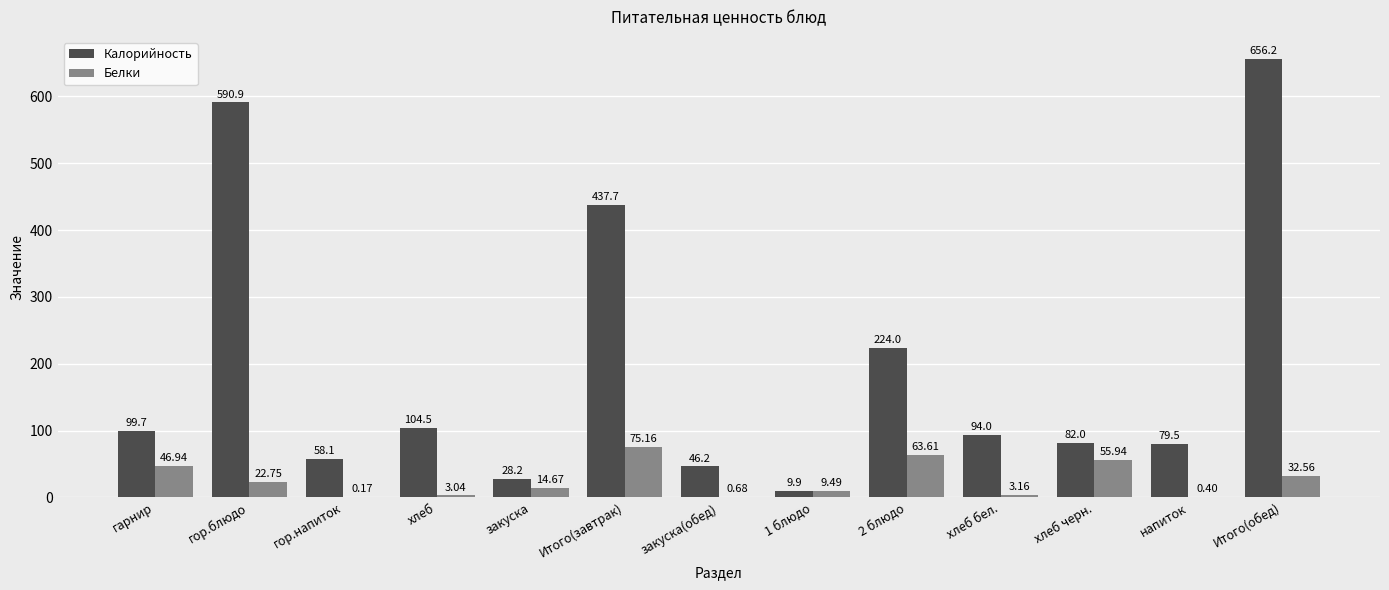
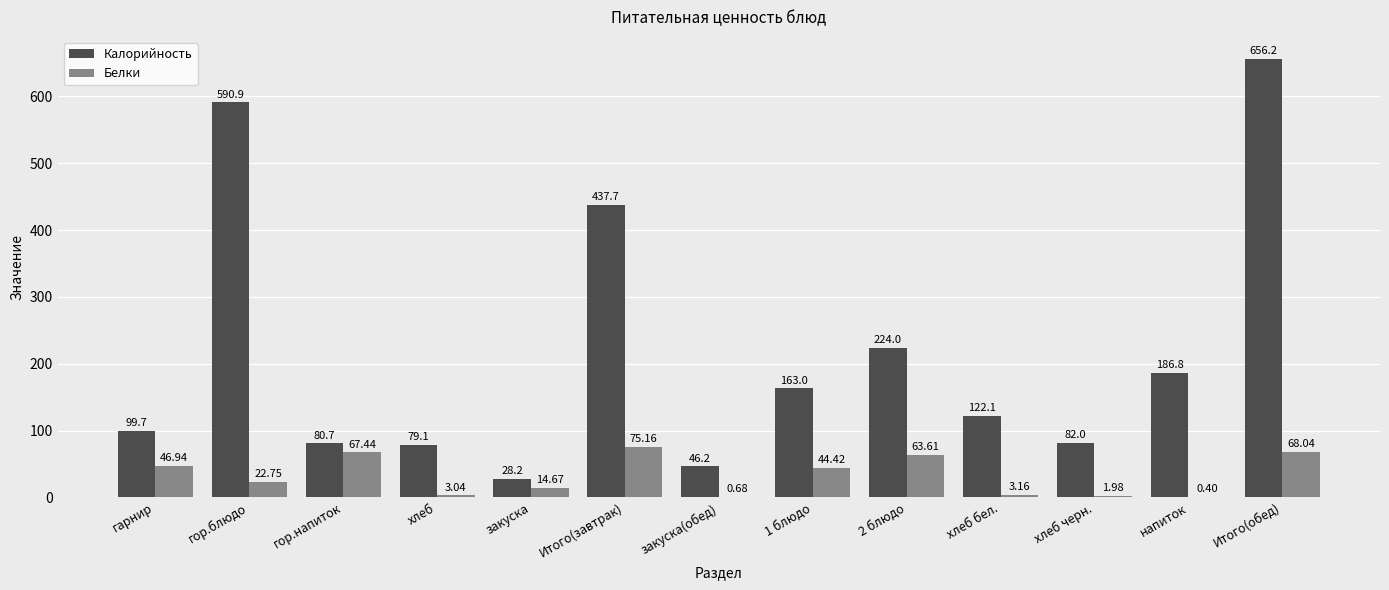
  {
    "Калорийность": {
      "гарнир": 99.7,
      "гор.блюдо": 590.9,
-     "гор.напиток": 58.1,
-     "хлеб": 104.5,
+     "гор.напиток": 80.7,
+     "хлеб": 79.1,
      "закуска": 28.2,
      "Итого(завтрак)": 437.7,
      "закуска(обед)": 46.2,
-     "1 блюдо": 9.9,
+     "1 блюдо": 163.0,
      "2 блюдо": 224.0,
-     "хлеб бел.": 94.0,
+     "хлеб бел.": 122.1,
      "хлеб черн.": 82.0,
-     "напиток": 79.5,
+     "напиток": 186.8,
      "Итого(обед)": 656.2
    },
    "Белки": {
      "гарнир": 46.94,
      "гор.блюдо": 22.75,
-     "гор.напиток": 0.17,
+     "гор.напиток": 67.44,
      "хлеб": 3.04,
      "закуска": 14.67,
      "Итого(завтрак)": 75.16,
      "закуска(обед)": 0.68,
-     "1 блюдо": 9.49,
+     "1 блюдо": 44.42,
      "2 блюдо": 63.61,
      "хлеб бел.": 3.16,
-     "хлеб черн.": 55.94,
+     "хлеб черн.": 1.98,
      "напиток": 0.40,
-     "Итого(обед)": 32.56
+     "Итого(обед)": 68.04
    }
  }
